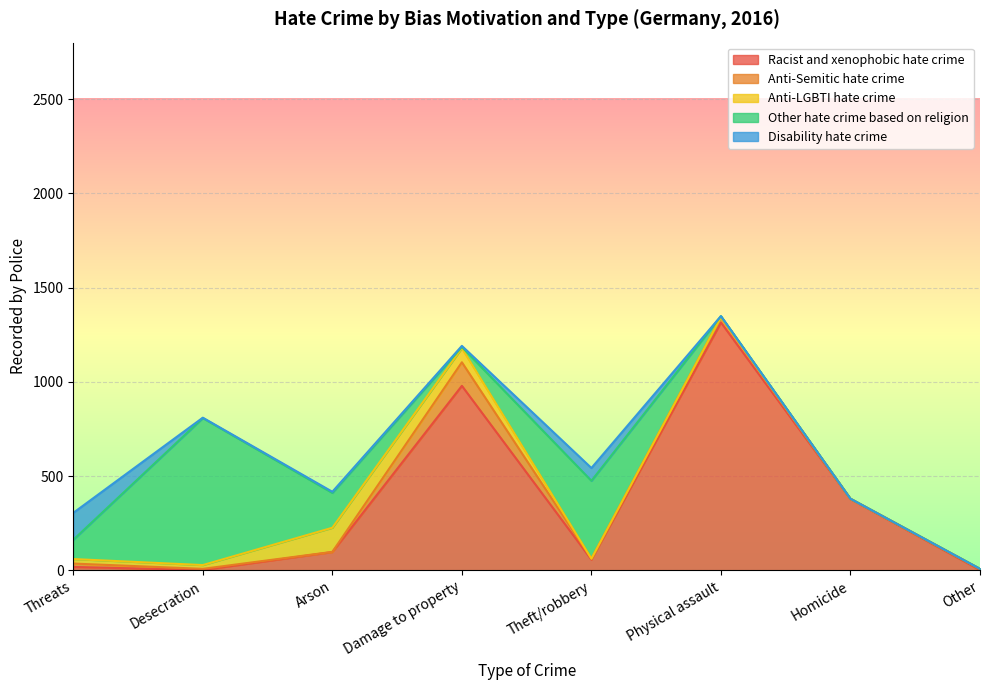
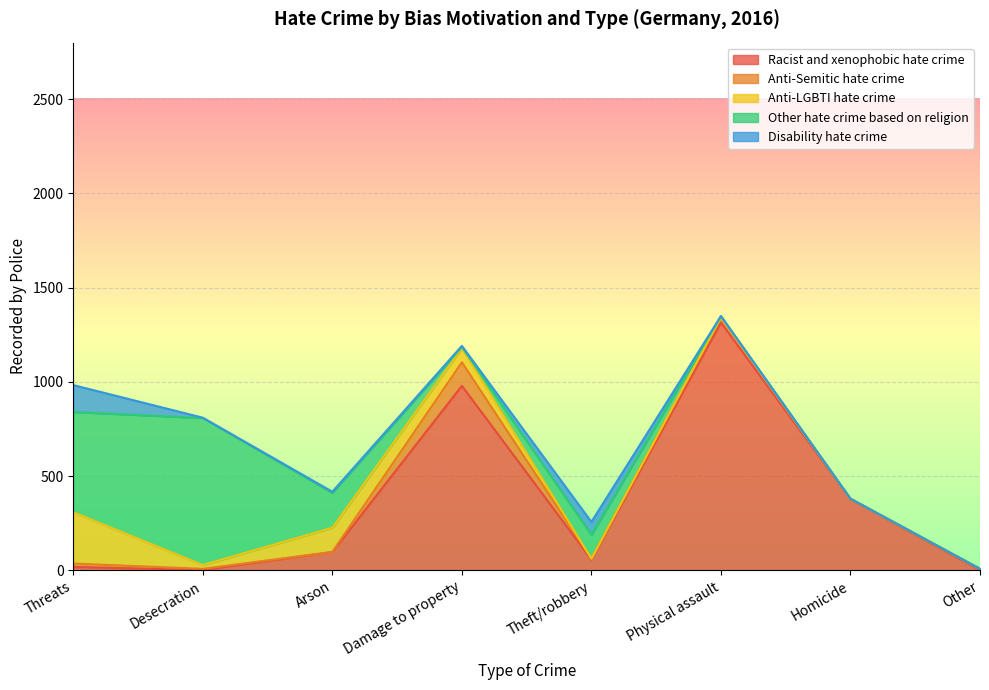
  {
    "Anti-LGBTI hate crime": {
-     "Threats": 20,
+     "Threats": 270,
      "Desecration": 20,
      "Arson": 130
    },
    "Other hate crime based on religion": {
-     "Threats": 100,
-     "Theft/robbery": 410
+     "Threats": 530,
+     "Theft/robbery": 130
    },
    "Disability hate crime": {
      "Threats": 140,
      "Theft/robbery": 70
    }
  }
